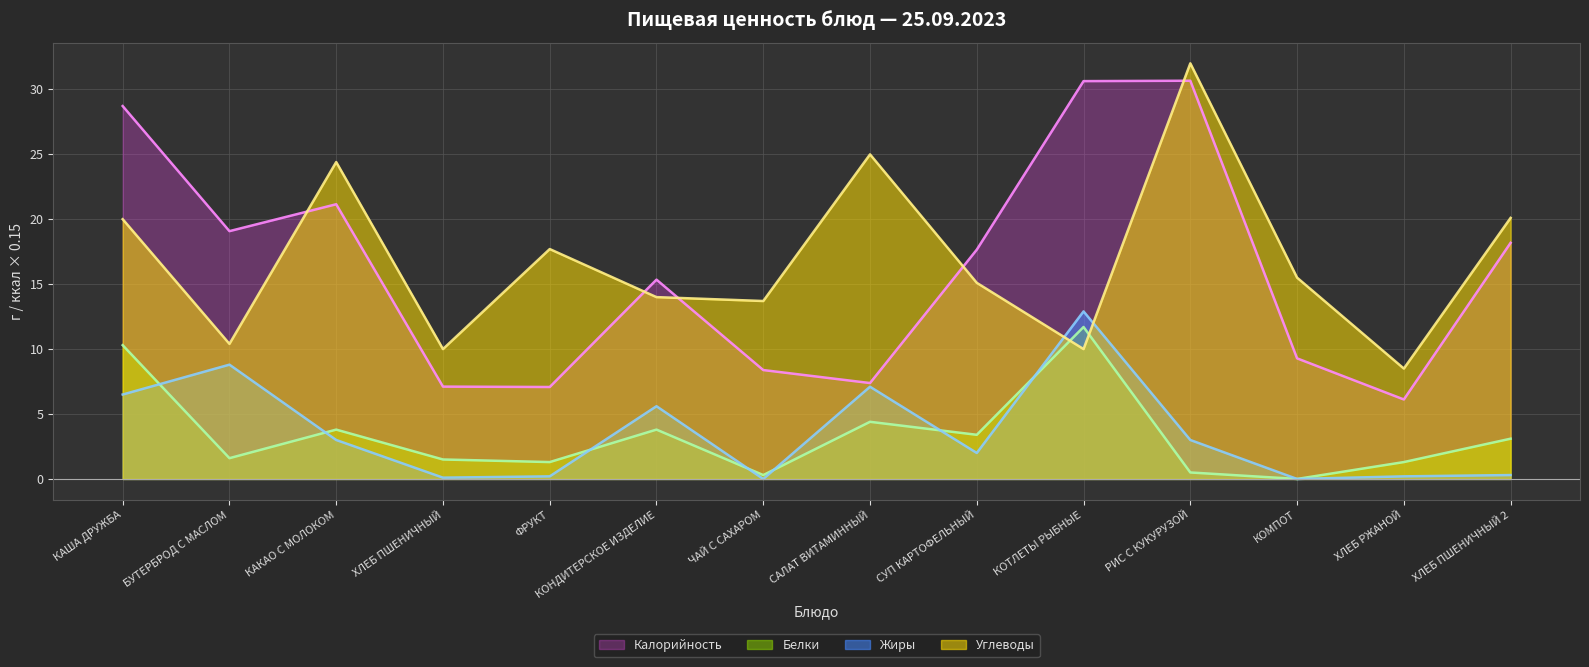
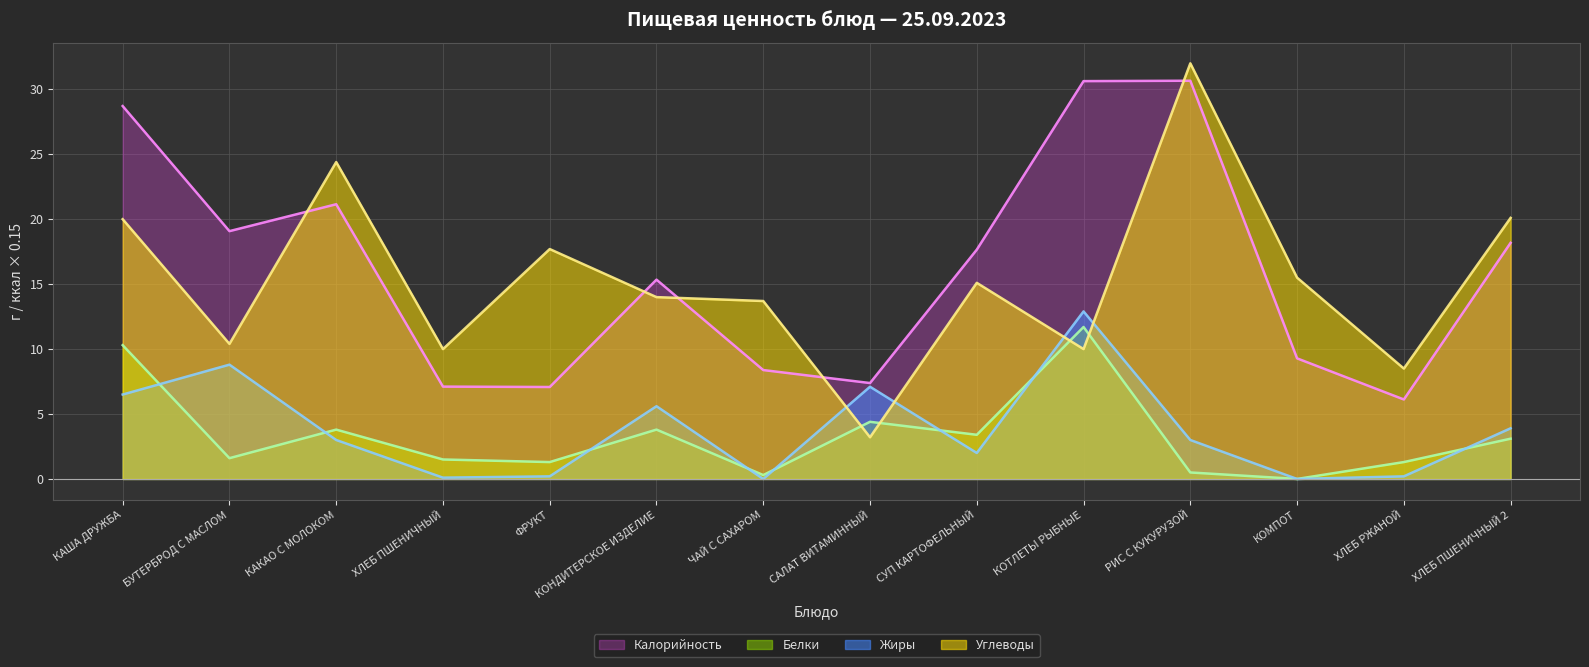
  {
    "Калорийность": {
      "КАША ДРУЖБА": 28.7,
      "БУТЕРБРОД С МАСЛОМ": 19.1,
      "КАКАО С МОЛОКОМ": 21.2,
      "ХЛЕБ ПШЕНИЧНЫЙ": 7.1,
      "ФРУКТ": 7.1,
      "КОНДИТЕРСКОЕ ИЗДЕЛИЕ": 15.3,
      "ЧАЙ С САХАРОМ": 8.4,
      "САЛАТ ВИТАМИННЫЙ": 7.4,
      "СУП КАРТОФЕЛЬНЫЙ": 17.7,
      "КОТЛЕТЫ РЫБНЫЕ": 30.6,
      "РИС С КУКУРУЗОЙ": 30.7,
      "КОМПОТ": 9.3,
      "ХЛЕБ РЖАНОЙ": 6.1,
      "ХЛЕБ ПШЕНИЧНЫЙ 2": 18.2
    },
    "Белки": {
      "КАША ДРУЖБА": 10.3,
      "БУТЕРБРОД С МАСЛОМ": 1.6,
      "КАКАО С МОЛОКОМ": 3.8,
      "ХЛЕБ ПШЕНИЧНЫЙ": 1.5,
      "ФРУКТ": 1.3,
      "КОНДИТЕРСКОЕ ИЗДЕЛИЕ": 3.8,
      "ЧАЙ С САХАРОМ": 0.3,
      "САЛАТ ВИТАМИННЫЙ": 4.4,
      "СУП КАРТОФЕЛЬНЫЙ": 3.4,
      "КОТЛЕТЫ РЫБНЫЕ": 11.7,
      "РИС С КУКУРУЗОЙ": 0.5,
      "ХЛЕБ РЖАНОЙ": 1.3,
      "ХЛЕБ ПШЕНИЧНЫЙ 2": 3.1
    },
    "Жиры": {
      "КАША ДРУЖБА": 6.5,
      "БУТЕРБРОД С МАСЛОМ": 8.8,
      "КАКАО С МОЛОКОМ": 3.0,
      "ХЛЕБ ПШЕНИЧНЫЙ": 0.1,
      "ФРУКТ": 0.2,
      "КОНДИТЕРСКОЕ ИЗДЕЛИЕ": 5.6,
      "ЧАЙ С САХАРОМ": 0.0,
      "САЛАТ ВИТАМИННЫЙ": 7.1,
      "СУП КАРТОФЕЛЬНЫЙ": 2.0,
      "КОТЛЕТЫ РЫБНЫЕ": 12.9,
      "РИС С КУКУРУЗОЙ": 3.0,
      "ХЛЕБ РЖАНОЙ": 0.2,
-     "ХЛЕБ ПШЕНИЧНЫЙ 2": 0.3
+     "ХЛЕБ ПШЕНИЧНЫЙ 2": 3.9
    },
    "Углеводы": {
      "КАША ДРУЖБА": 20.0,
      "БУТЕРБРОД С МАСЛОМ": 10.4,
      "КАКАО С МОЛОКОМ": 24.4,
      "ХЛЕБ ПШЕНИЧНЫЙ": 10.0,
      "ФРУКТ": 17.7,
      "КОНДИТЕРСКОЕ ИЗДЕЛИЕ": 14.0,
      "ЧАЙ С САХАРОМ": 13.7,
-     "САЛАТ ВИТАМИННЫЙ": 25.0,
+     "САЛАТ ВИТАМИННЫЙ": 3.2,
      "СУП КАРТОФЕЛЬНЫЙ": 15.1,
      "КОТЛЕТЫ РЫБНЫЕ": 10.0,
      "РИС С КУКУРУЗОЙ": 32.0,
      "КОМПОТ": 15.5,
      "ХЛЕБ РЖАНОЙ": 8.5,
      "ХЛЕБ ПШЕНИЧНЫЙ 2": 20.1
    }
  }
